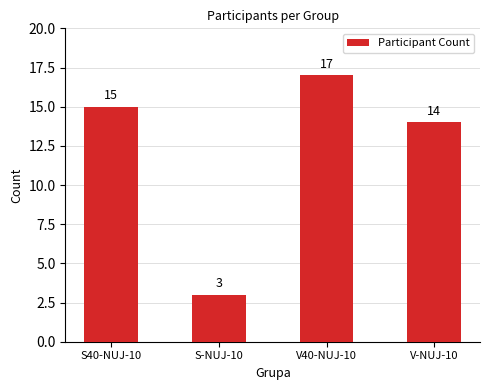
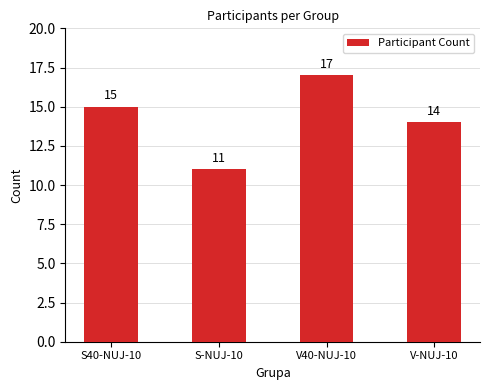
  {
    "S40-NUJ-10": 15,
-   "S-NUJ-10": 3,
+   "S-NUJ-10": 11,
    "V40-NUJ-10": 17,
    "V-NUJ-10": 14
  }
